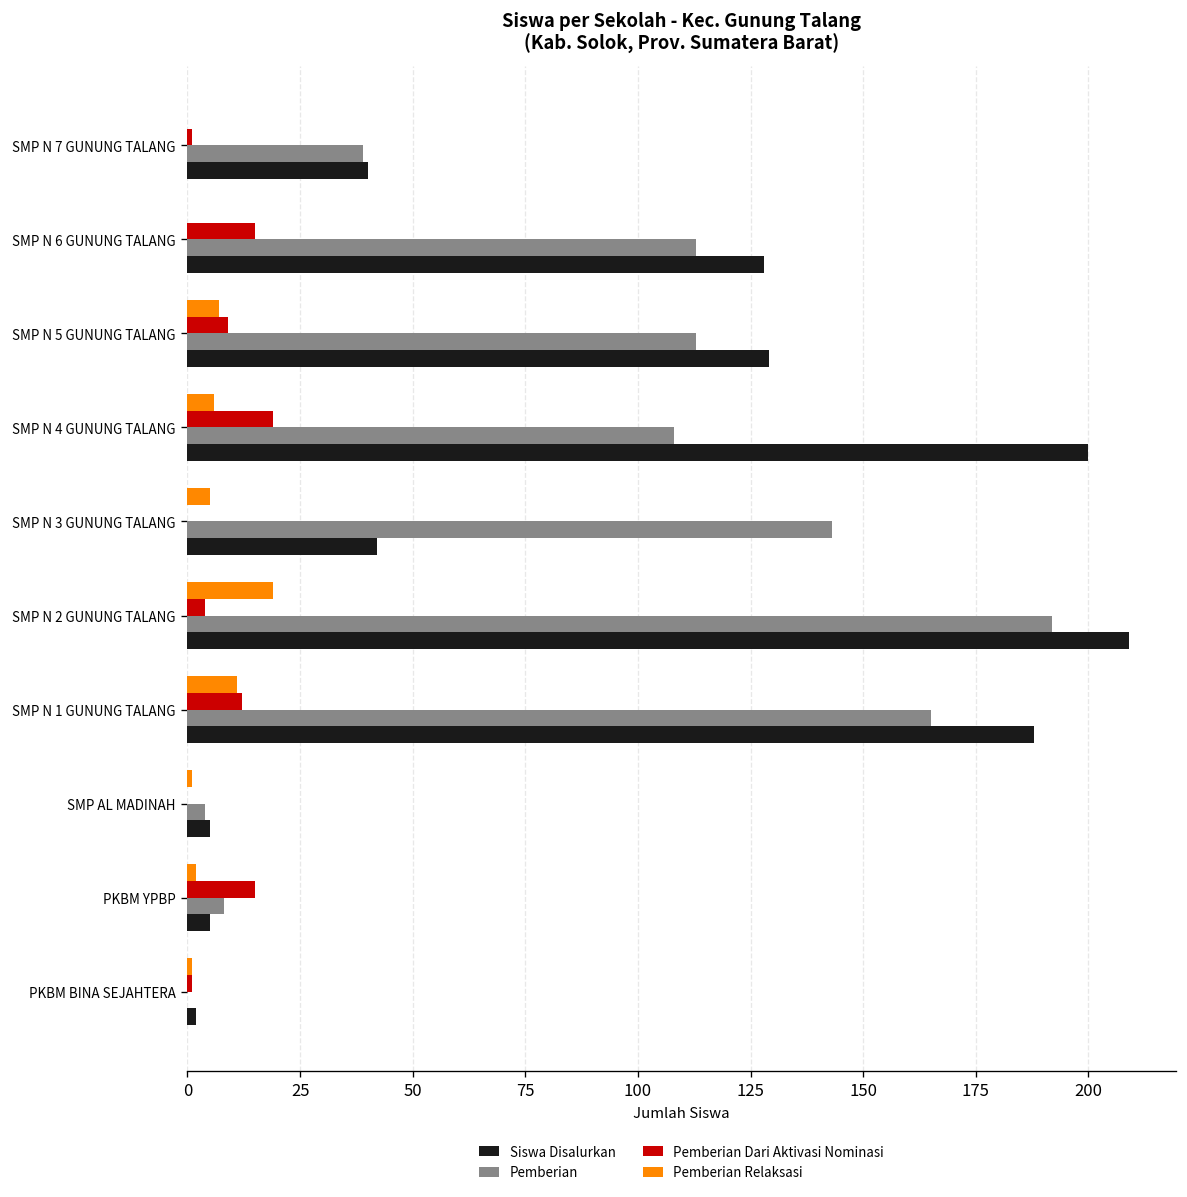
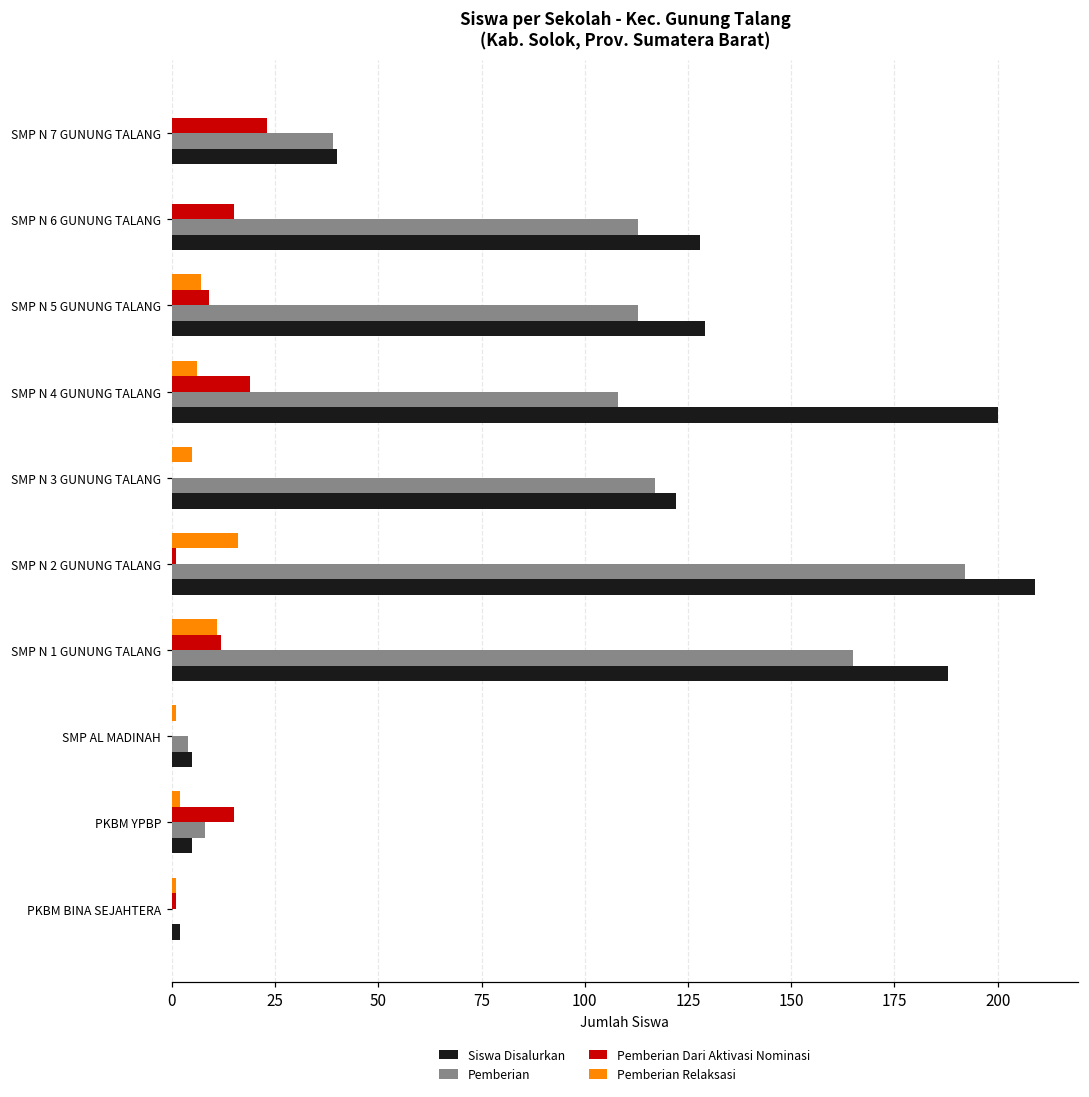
  {
    "Siswa Disalurkan": {
      "SMP N 7 GUNUNG TALANG": 40,
      "SMP N 6 GUNUNG TALANG": 128,
      "SMP N 5 GUNUNG TALANG": 129,
      "SMP N 4 GUNUNG TALANG": 200,
-     "SMP N 3 GUNUNG TALANG": 42,
+     "SMP N 3 GUNUNG TALANG": 122,
      "SMP N 2 GUNUNG TALANG": 209,
      "SMP N 1 GUNUNG TALANG": 188,
      "SMP AL MADINAH": 5,
      "PKBM YPBP": 5,
      "PKBM BINA SEJAHTERA": 2
    },
    "Pemberian": {
      "SMP N 7 GUNUNG TALANG": 39,
      "SMP N 6 GUNUNG TALANG": 113,
      "SMP N 5 GUNUNG TALANG": 113,
      "SMP N 4 GUNUNG TALANG": 108,
-     "SMP N 3 GUNUNG TALANG": 143,
+     "SMP N 3 GUNUNG TALANG": 117,
      "SMP N 2 GUNUNG TALANG": 192,
      "SMP N 1 GUNUNG TALANG": 165,
      "SMP AL MADINAH": 4,
      "PKBM YPBP": 8,
      "PKBM BINA SEJAHTERA": 0
    },
    "Pemberian Dari Aktivasi Nominasi": {
-     "SMP N 7 GUNUNG TALANG": 1,
+     "SMP N 7 GUNUNG TALANG": 23,
      "SMP N 6 GUNUNG TALANG": 15,
      "SMP N 5 GUNUNG TALANG": 9,
      "SMP N 4 GUNUNG TALANG": 19,
      "SMP N 3 GUNUNG TALANG": 0,
-     "SMP N 2 GUNUNG TALANG": 4,
+     "SMP N 2 GUNUNG TALANG": 1,
      "SMP N 1 GUNUNG TALANG": 12,
      "SMP AL MADINAH": 0,
      "PKBM YPBP": 15,
      "PKBM BINA SEJAHTERA": 1
    },
    "Pemberian Relaksasi": {
      "SMP N 7 GUNUNG TALANG": 0,
      "SMP N 6 GUNUNG TALANG": 0,
      "SMP N 5 GUNUNG TALANG": 7,
      "SMP N 4 GUNUNG TALANG": 6,
      "SMP N 3 GUNUNG TALANG": 5,
-     "SMP N 2 GUNUNG TALANG": 19,
+     "SMP N 2 GUNUNG TALANG": 16,
      "SMP N 1 GUNUNG TALANG": 11,
      "SMP AL MADINAH": 1,
      "PKBM YPBP": 2,
      "PKBM BINA SEJAHTERA": 1
    }
  }
